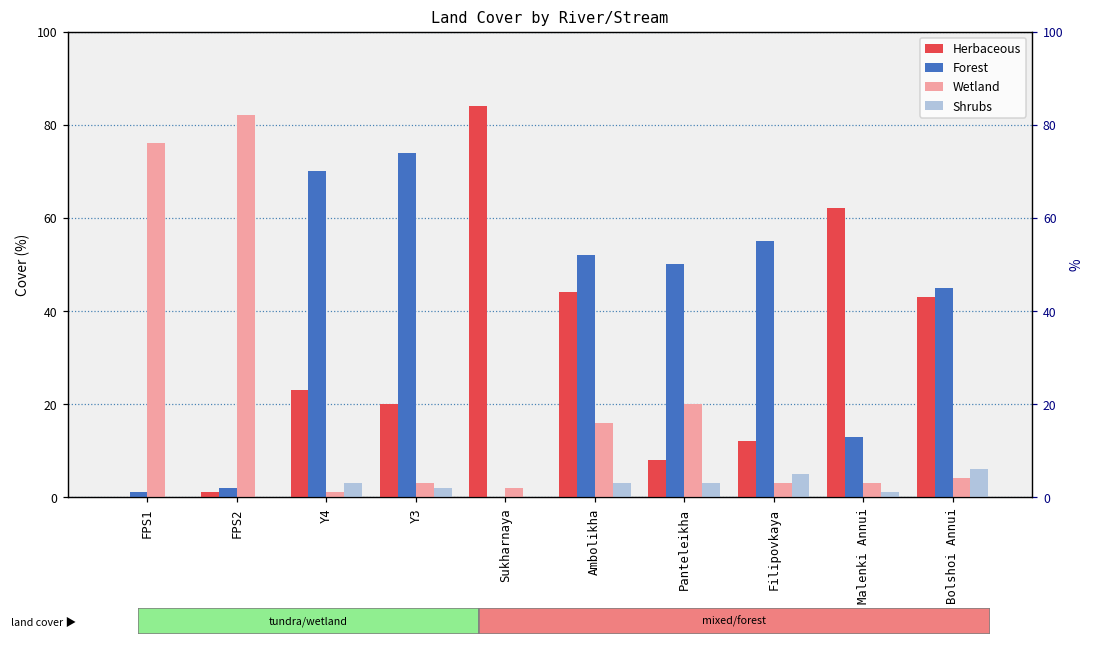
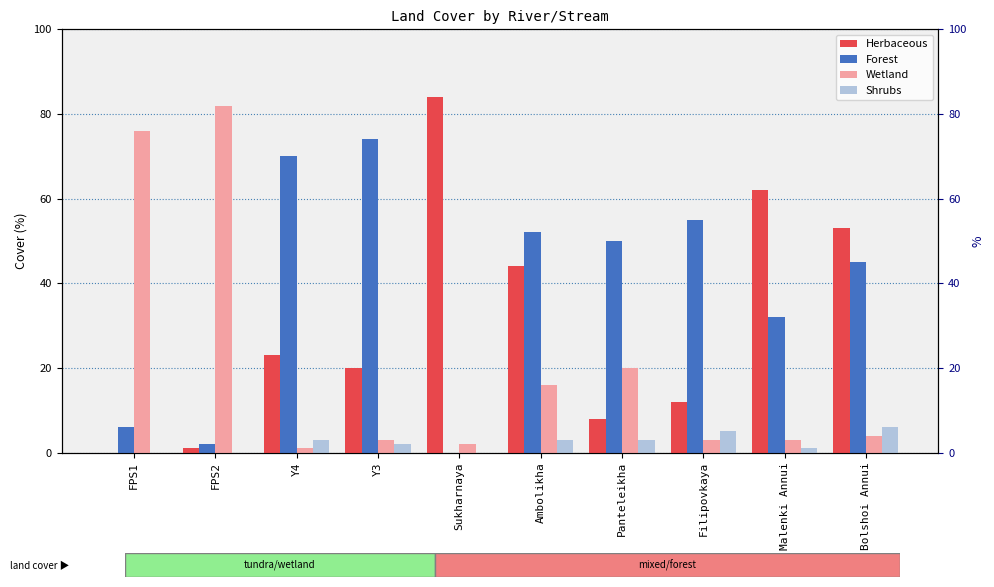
  {
    "Herbaceous": {
      "FPS1": 0,
      "FPS2": 1,
      "Y4": 23,
      "Y3": 20,
      "Sukharnaya": 84,
      "Ambolikha": 44,
      "Panteleikha": 8,
      "Filipovkaya": 12,
      "Malenki Annui": 62,
-     "Bolshoi Annui": 43
+     "Bolshoi Annui": 53
    },
    "Forest": {
-     "FPS1": 1,
+     "FPS1": 6,
      "FPS2": 2,
      "Y4": 70,
      "Y3": 74,
      "Sukharnaya": 0,
      "Ambolikha": 52,
      "Panteleikha": 50,
      "Filipovkaya": 55,
-     "Malenki Annui": 13,
+     "Malenki Annui": 32,
      "Bolshoi Annui": 45
    },
    "Wetland": {
      "FPS1": 76,
      "FPS2": 82,
      "Y4": 1,
      "Y3": 3,
      "Sukharnaya": 2,
      "Ambolikha": 16,
      "Panteleikha": 20,
      "Filipovkaya": 3,
      "Malenki Annui": 3,
      "Bolshoi Annui": 4
    },
    "Shrubs": {
      "FPS1": 0,
      "FPS2": 0,
      "Y4": 3,
      "Y3": 2,
      "Sukharnaya": 0,
      "Ambolikha": 3,
      "Panteleikha": 3,
      "Filipovkaya": 5,
      "Malenki Annui": 1,
      "Bolshoi Annui": 6
    }
  }
